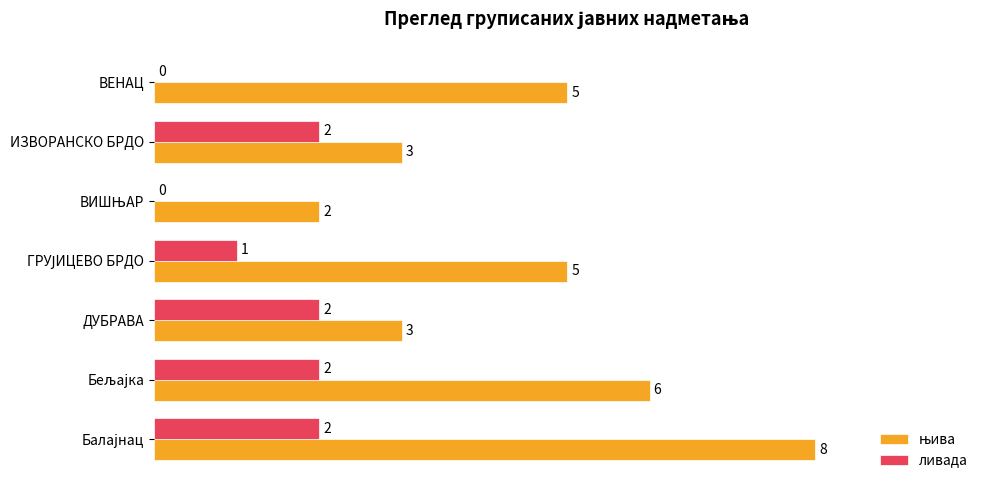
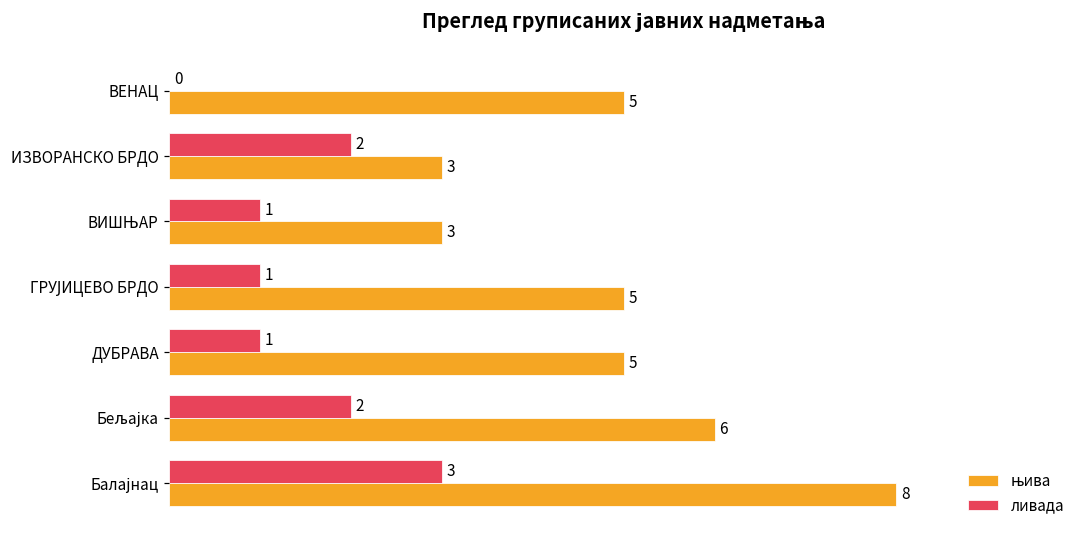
  {
    "њива": {
      "ВЕНАЦ": 5,
      "ИЗВОРАНСКО БРДО": 3,
-     "ВИШЊАР": 2,
+     "ВИШЊАР": 3,
      "ГРУЈИЦЕВО БРДО": 5,
-     "ДУБРАВА": 3,
+     "ДУБРАВА": 5,
      "Бељајка": 6,
      "Балајнац": 8
    },
    "ливада": {
      "ВЕНАЦ": 0,
      "ИЗВОРАНСКО БРДО": 2,
-     "ВИШЊАР": 0,
+     "ВИШЊАР": 1,
      "ГРУЈИЦЕВО БРДО": 1,
-     "ДУБРАВА": 2,
+     "ДУБРАВА": 1,
      "Бељајка": 2,
-     "Балајнац": 2
+     "Балајнац": 3
    }
  }
